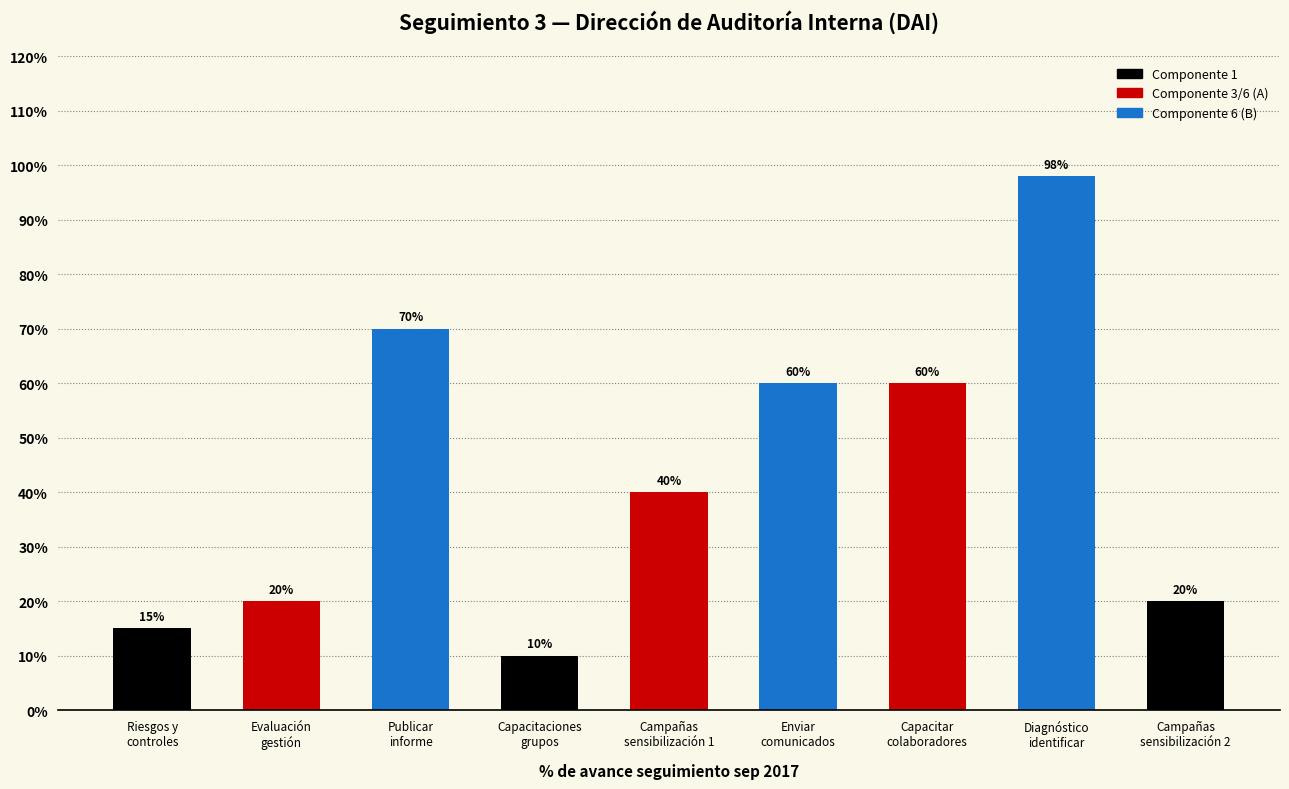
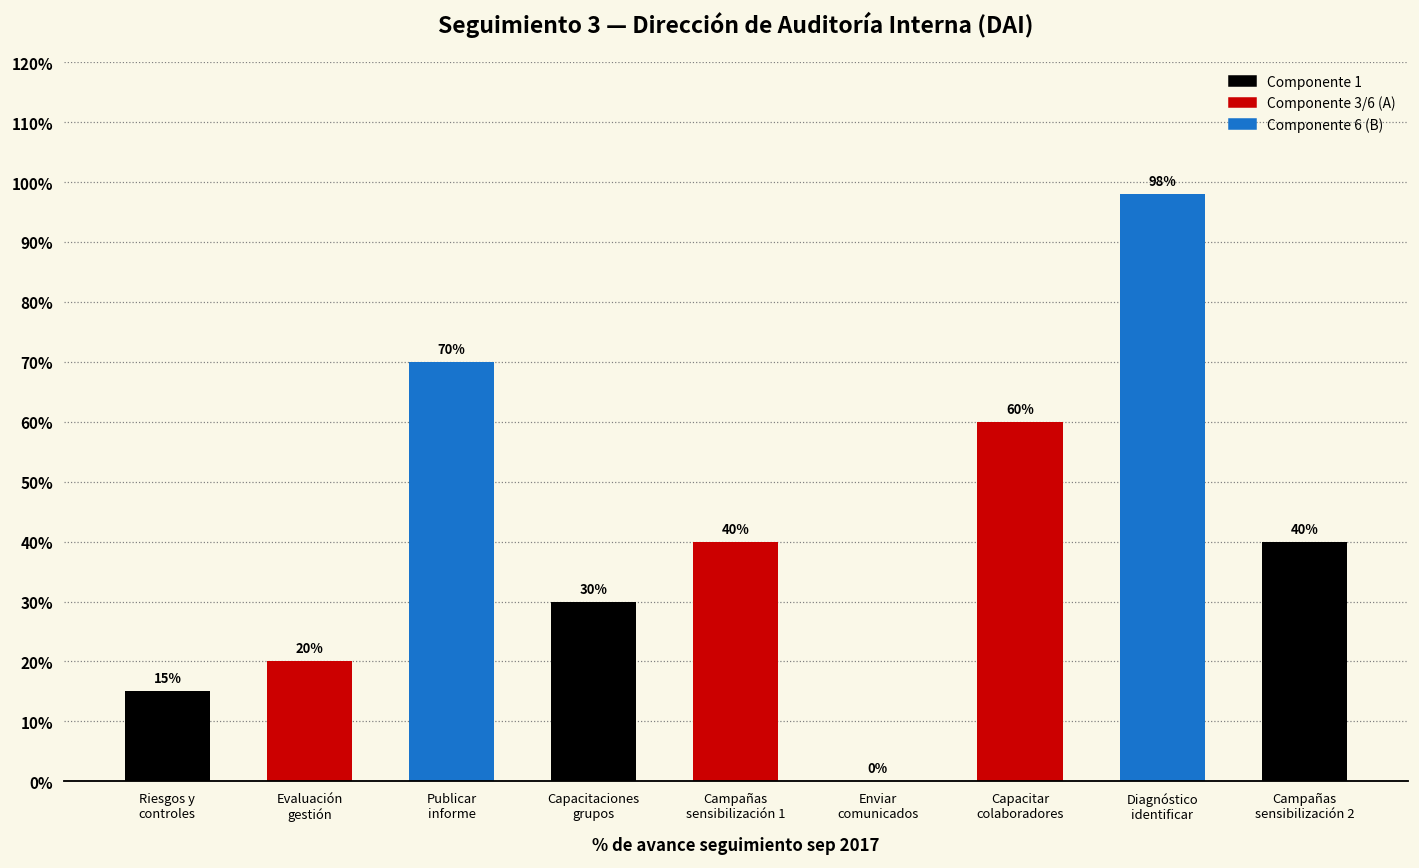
  {
    "Riesgos y controles": "15%",
    "Evaluación gestión": "20%",
    "Publicar informe": "70%",
-   "Capacitaciones grupos": "10%",
+   "Capacitaciones grupos": "30%",
    "Campañas sensibilización 1": "40%",
-   "Enviar comunicados": "60%",
+   "Enviar comunicados": "0%",
    "Capacitar colaboradores": "60%",
    "Diagnóstico identificar": "98%",
-   "Campañas sensibilización 2": "20%"
+   "Campañas sensibilización 2": "40%"
  }
